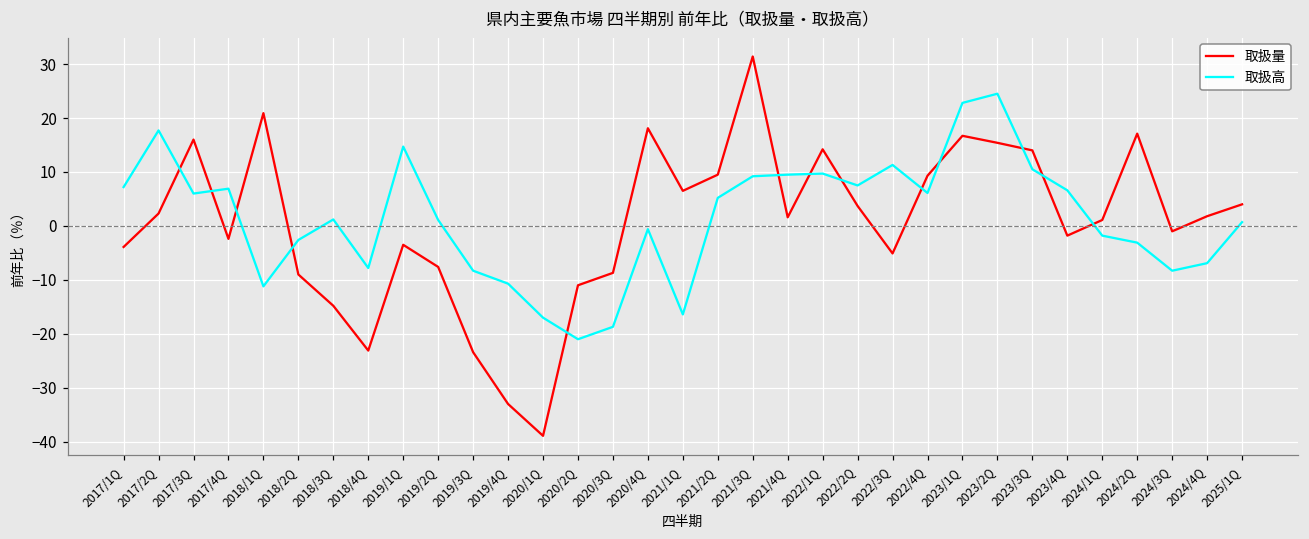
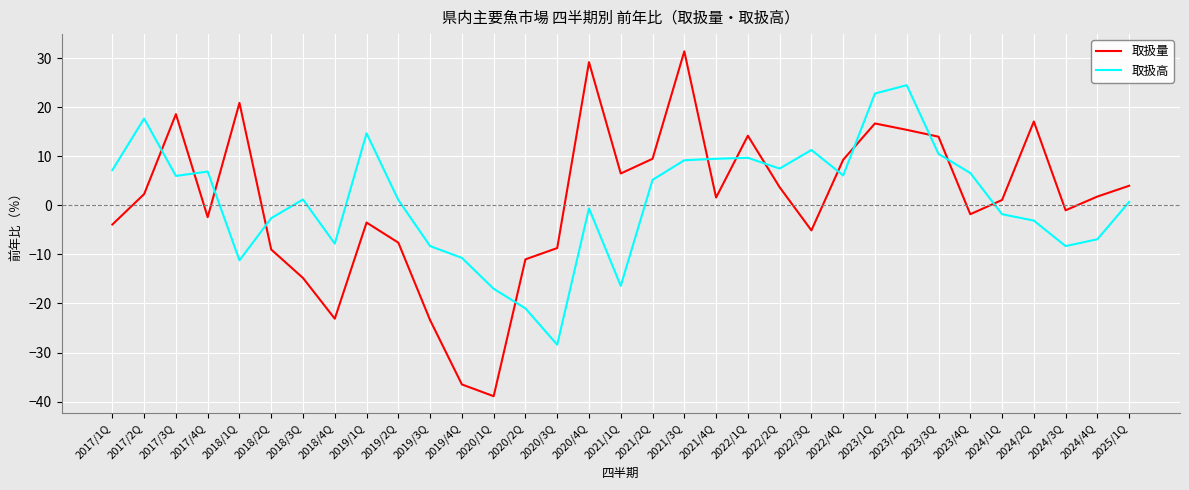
  {
    "取扱量": {
      "2017/1Q": -4,
      "2017/2Q": 2,
-     "2017/3Q": 16,
+     "2017/3Q": 19,
      "2017/4Q": -2,
      "2018/1Q": 21,
      "2018/2Q": -9,
      "2018/3Q": -15,
      "2018/4Q": -23,
      "2019/1Q": -4,
      "2019/2Q": -8,
      "2019/3Q": -23,
-     "2019/4Q": -33,
+     "2019/4Q": -37,
      "2020/1Q": -39,
      "2020/2Q": -11,
      "2020/3Q": -9,
-     "2020/4Q": 18,
+     "2020/4Q": 29,
      "2021/1Q": 7,
      "2021/2Q": 10,
      "2021/3Q": 31,
      "2021/4Q": 2,
      "2022/1Q": 14,
      "2022/2Q": 4,
      "2022/3Q": -5,
      "2022/4Q": 9,
      "2023/1Q": 17,
      "2023/2Q": 15,
      "2023/3Q": 14,
      "2023/4Q": -2,
      "2024/1Q": 1,
      "2024/2Q": 17,
      "2024/3Q": -1,
      "2024/4Q": 2,
      "2025/1Q": 4
    },
    "取扱高": {
      "2017/1Q": 7,
      "2017/2Q": 18,
      "2017/3Q": 6,
      "2017/4Q": 7,
      "2018/1Q": -11,
      "2018/2Q": -3,
      "2018/3Q": 1,
      "2018/4Q": -8,
      "2019/1Q": 15,
      "2019/2Q": 1,
      "2019/3Q": -8,
      "2019/4Q": -11,
      "2020/1Q": -17,
      "2020/2Q": -21,
-     "2020/3Q": -19,
+     "2020/3Q": -28,
      "2020/4Q": -1,
      "2021/1Q": -16,
      "2021/2Q": 5,
      "2021/3Q": 9,
      "2021/4Q": 10,
      "2022/1Q": 10,
      "2022/2Q": 8,
      "2022/3Q": 11,
      "2022/4Q": 6,
      "2023/1Q": 23,
      "2023/2Q": 25,
      "2023/3Q": 11,
      "2023/4Q": 7,
      "2024/1Q": -2,
      "2024/2Q": -3,
      "2024/3Q": -8,
      "2024/4Q": -7,
      "2025/1Q": 1
    }
  }
